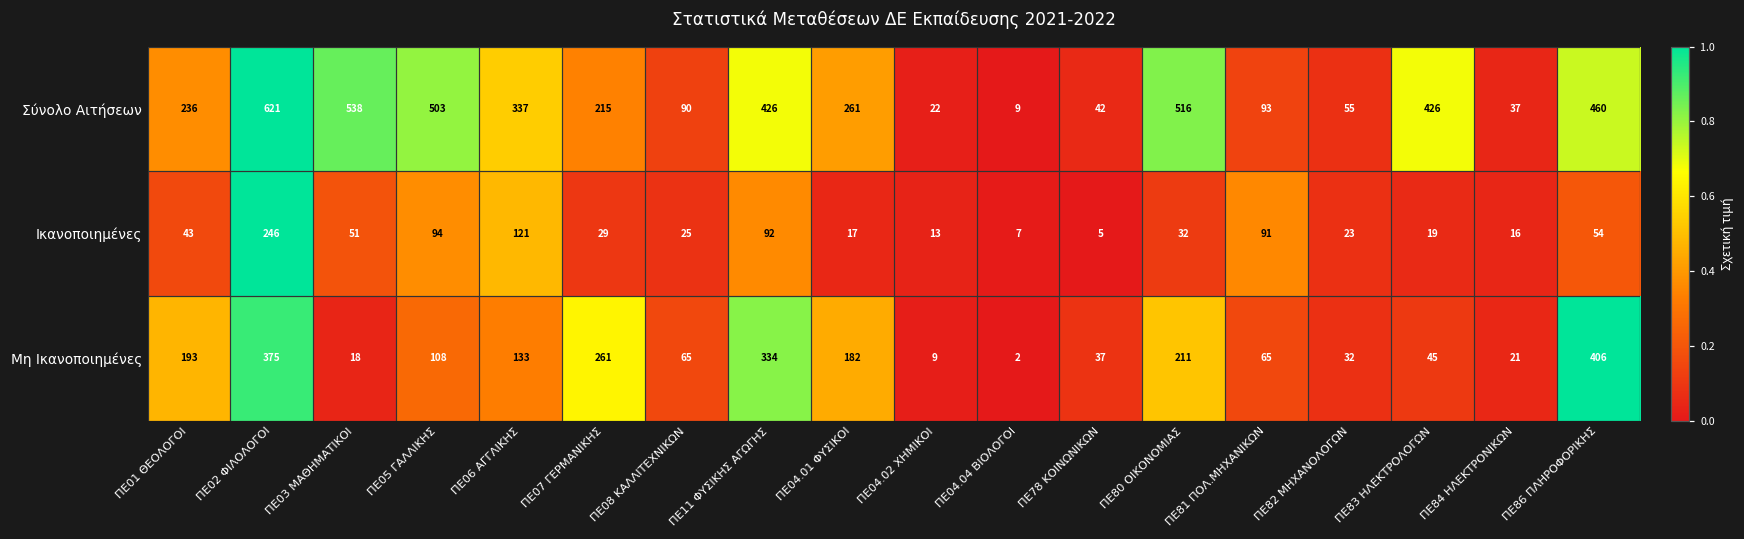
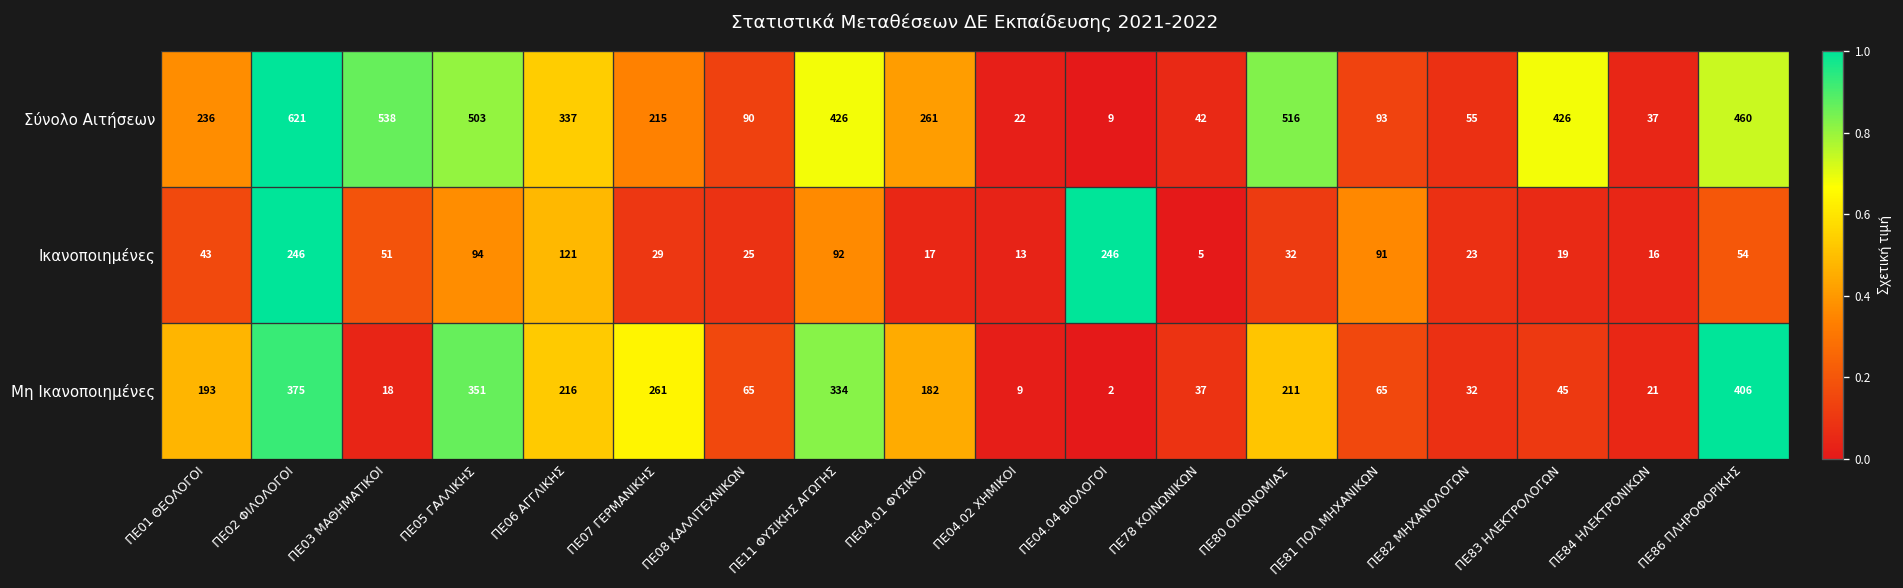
  {
    "Σύνολο Αιτήσεων": {
      "ΠΕ01 ΘΕΟΛΟΓΟΙ": 236,
      "ΠΕ02 ΦΙΛΟΛΟΓΟΙ": 621,
      "ΠΕ03 ΜΑΘΗΜΑΤΙΚΟΙ": 538,
      "ΠΕ05 ΓΑΛΛΙΚΗΣ": 503,
      "ΠΕ06 ΑΓΓΛΙΚΗΣ": 337,
      "ΠΕ07 ΓΕΡΜΑΝΙΚΗΣ": 215,
      "ΠΕ08 ΚΑΛΛΙΤΕΧΝΙΚΩΝ": 90,
      "ΠΕ11 ΦΥΣΙΚΗΣ ΑΓΩΓΗΣ": 426,
      "ΠΕ04.01 ΦΥΣΙΚΟΙ": 261,
      "ΠΕ04.02 ΧΗΜΙΚΟΙ": 22,
      "ΠΕ04.04 ΒΙΟΛΟΓΟΙ": 9,
      "ΠΕ78 ΚΟΙΝΩΝΙΚΩΝ": 42,
      "ΠΕ80 ΟΙΚΟΝΟΜΙΑΣ": 516,
      "ΠΕ81 ΠΟΛ.ΜΗΧΑΝΙΚΩΝ": 93,
      "ΠΕ82 ΜΗΧΑΝΟΛΟΓΩΝ": 55,
      "ΠΕ83 ΗΛΕΚΤΡΟΛΟΓΩΝ": 426,
      "ΠΕ84 ΗΛΕΚΤΡΟΝΙΚΩΝ": 37,
      "ΠΕ86 ΠΛΗΡΟΦΟΡΙΚΗΣ": 460
    },
    "Ικανοποιημένες": {
      "ΠΕ01 ΘΕΟΛΟΓΟΙ": 43,
      "ΠΕ02 ΦΙΛΟΛΟΓΟΙ": 246,
      "ΠΕ03 ΜΑΘΗΜΑΤΙΚΟΙ": 51,
      "ΠΕ05 ΓΑΛΛΙΚΗΣ": 94,
      "ΠΕ06 ΑΓΓΛΙΚΗΣ": 121,
      "ΠΕ07 ΓΕΡΜΑΝΙΚΗΣ": 29,
      "ΠΕ08 ΚΑΛΛΙΤΕΧΝΙΚΩΝ": 25,
      "ΠΕ11 ΦΥΣΙΚΗΣ ΑΓΩΓΗΣ": 92,
      "ΠΕ04.01 ΦΥΣΙΚΟΙ": 17,
      "ΠΕ04.02 ΧΗΜΙΚΟΙ": 13,
-     "ΠΕ04.04 ΒΙΟΛΟΓΟΙ": 7,
+     "ΠΕ04.04 ΒΙΟΛΟΓΟΙ": 246,
      "ΠΕ78 ΚΟΙΝΩΝΙΚΩΝ": 5,
      "ΠΕ80 ΟΙΚΟΝΟΜΙΑΣ": 32,
      "ΠΕ81 ΠΟΛ.ΜΗΧΑΝΙΚΩΝ": 91,
      "ΠΕ82 ΜΗΧΑΝΟΛΟΓΩΝ": 23,
      "ΠΕ83 ΗΛΕΚΤΡΟΛΟΓΩΝ": 19,
      "ΠΕ84 ΗΛΕΚΤΡΟΝΙΚΩΝ": 16,
      "ΠΕ86 ΠΛΗΡΟΦΟΡΙΚΗΣ": 54
    },
    "Μη Ικανοποιημένες": {
      "ΠΕ01 ΘΕΟΛΟΓΟΙ": 193,
      "ΠΕ02 ΦΙΛΟΛΟΓΟΙ": 375,
      "ΠΕ03 ΜΑΘΗΜΑΤΙΚΟΙ": 18,
-     "ΠΕ05 ΓΑΛΛΙΚΗΣ": 108,
-     "ΠΕ06 ΑΓΓΛΙΚΗΣ": 133,
+     "ΠΕ05 ΓΑΛΛΙΚΗΣ": 351,
+     "ΠΕ06 ΑΓΓΛΙΚΗΣ": 216,
      "ΠΕ07 ΓΕΡΜΑΝΙΚΗΣ": 261,
      "ΠΕ08 ΚΑΛΛΙΤΕΧΝΙΚΩΝ": 65,
      "ΠΕ11 ΦΥΣΙΚΗΣ ΑΓΩΓΗΣ": 334,
      "ΠΕ04.01 ΦΥΣΙΚΟΙ": 182,
      "ΠΕ04.02 ΧΗΜΙΚΟΙ": 9,
      "ΠΕ04.04 ΒΙΟΛΟΓΟΙ": 2,
      "ΠΕ78 ΚΟΙΝΩΝΙΚΩΝ": 37,
      "ΠΕ80 ΟΙΚΟΝΟΜΙΑΣ": 211,
      "ΠΕ81 ΠΟΛ.ΜΗΧΑΝΙΚΩΝ": 65,
      "ΠΕ82 ΜΗΧΑΝΟΛΟΓΩΝ": 32,
      "ΠΕ83 ΗΛΕΚΤΡΟΛΟΓΩΝ": 45,
      "ΠΕ84 ΗΛΕΚΤΡΟΝΙΚΩΝ": 21,
      "ΠΕ86 ΠΛΗΡΟΦΟΡΙΚΗΣ": 406
    }
  }
